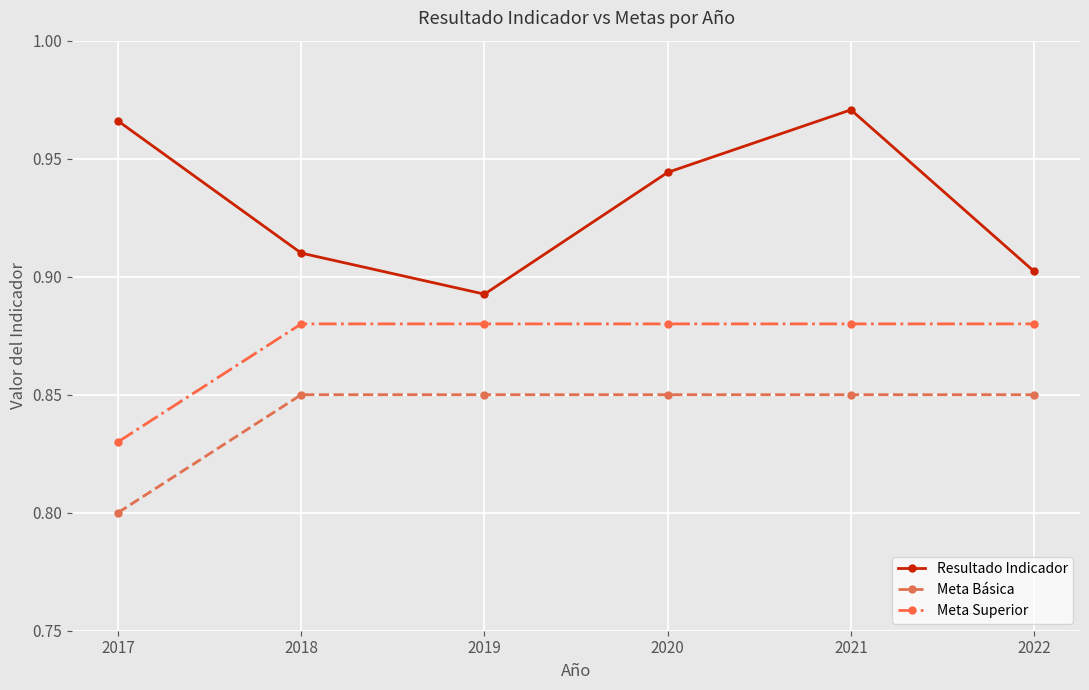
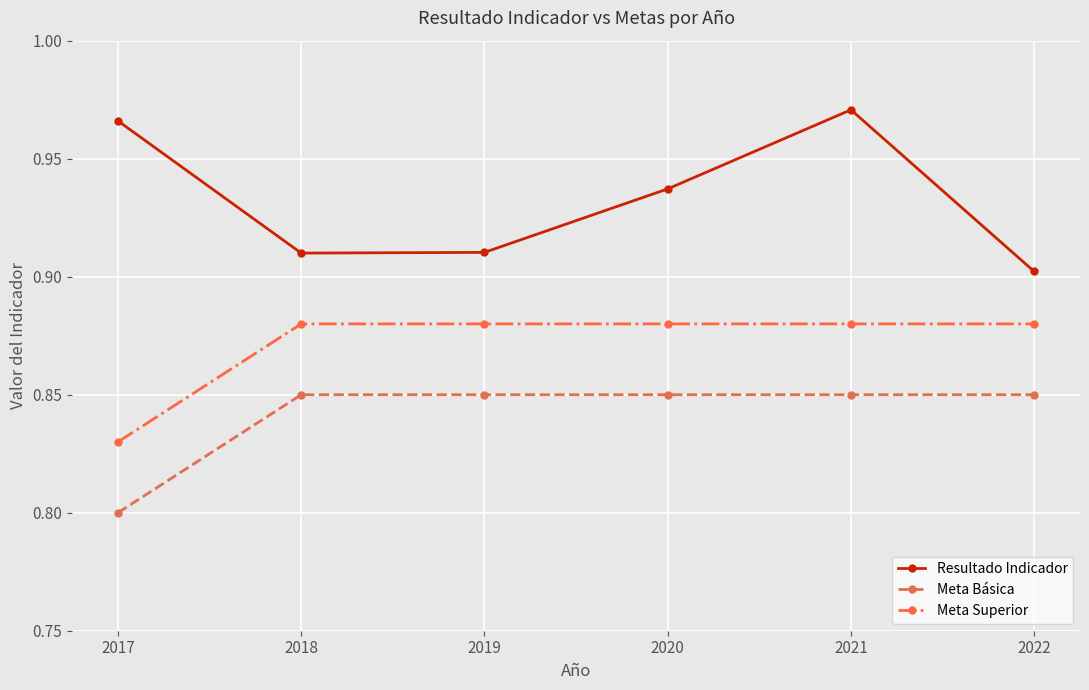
  {
    "Resultado Indicador": {
      "2017": 0.966,
      "2018": 0.910,
-     "2019": 0.893,
-     "2020": 0.944,
+     "2019": 0.910,
+     "2020": 0.937,
      "2021": 0.971,
      "2022": 0.902
    }
  }
